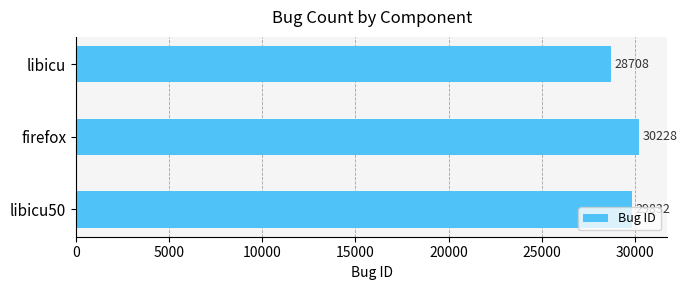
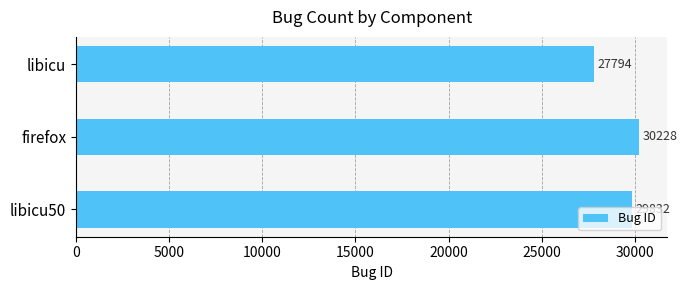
  {
-   "libicu": 28708,
+   "libicu": 27794,
    "firefox": 30228
  }
